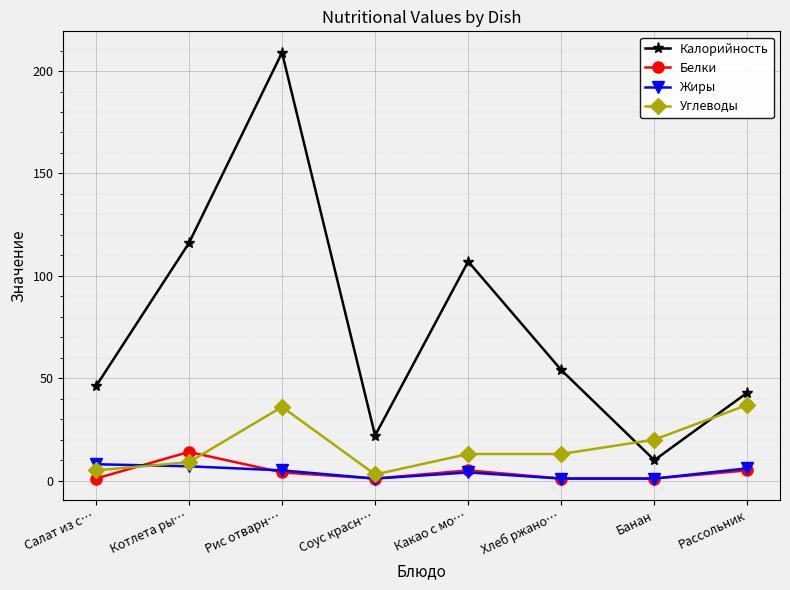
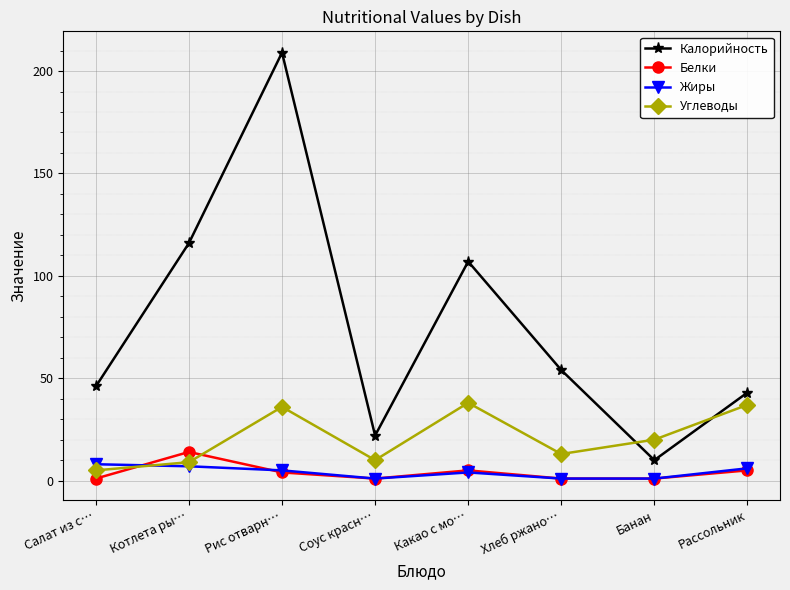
  {
    "Калорийность": {
      "Салат из с…": 46,
      "Котлета ры…": 116,
      "Рис отварн…": 209,
      "Соус красн…": 22,
      "Какао с мо…": 107,
      "Хлеб ржано…": 54,
      "Банан": 10,
      "Рассольник": 43
    },
    "Белки": {
      "Салат из с…": 1,
      "Котлета ры…": 14
    },
    "Жиры": {
      "Салат из с…": 8,
      "Котлета ры…": 7
    },
    "Углеводы": {
      "Салат из с…": 5,
      "Котлета ры…": 9,
      "Рис отварн…": 36,
-     "Соус красн…": 3,
-     "Какао с мо…": 13,
+     "Соус красн…": 10,
+     "Какао с мо…": 38,
      "Хлеб ржано…": 13,
      "Банан": 20,
      "Рассольник": 37
    }
  }
